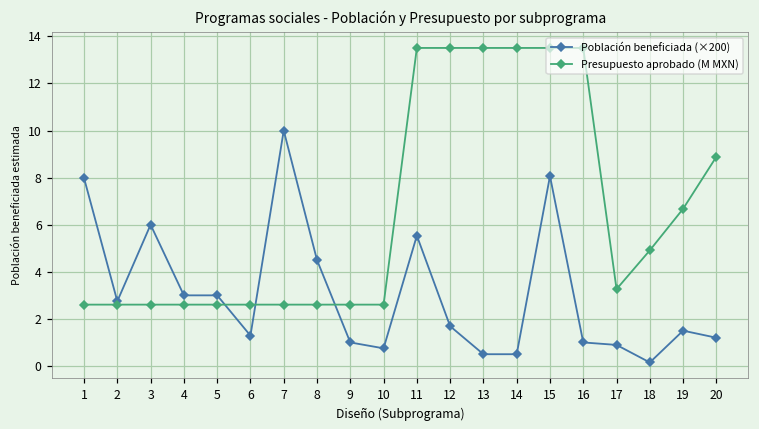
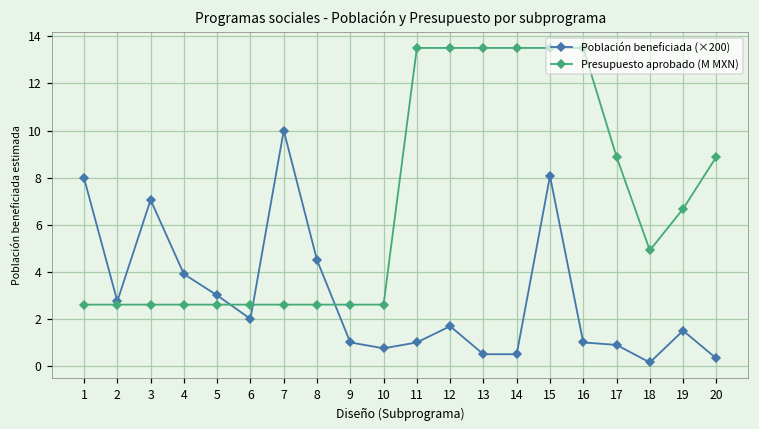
  {
    "Población beneficiada (×200)": {
      "1": 8.0,
      "2": 2.8,
-     "3": 6.0,
-     "4": 3.0,
+     "3": 7.1,
+     "4": 3.9,
      "5": 3.0,
-     "6": 1.3,
+     "6": 2.0,
      "7": 10.0,
      "8": 4.5,
      "9": 1.0,
      "10": 0.8,
-     "11": 5.5,
+     "11": 1.0,
      "12": 1.7,
      "13": 0.5,
      "14": 0.5,
      "15": 8.1,
      "16": 1.0,
      "17": 0.9,
      "18": 0.2,
      "19": 1.5,
-     "20": 1.2
+     "20": 0.3
    },
    "Presupuesto aprobado (M MXN)": {
      "1": 2.6,
      "2": 2.6,
      "3": 2.6,
      "4": 2.6,
      "5": 2.6,
      "6": 2.6,
      "7": 2.6,
      "8": 2.6,
      "9": 2.6,
      "10": 2.6,
      "11": 13.5,
      "12": 13.5,
      "13": 13.5,
      "14": 13.5,
-     "17": 3.3,
+     "17": 8.9,
      "18": 4.9,
      "19": 6.7,
      "20": 8.9
    }
  }
